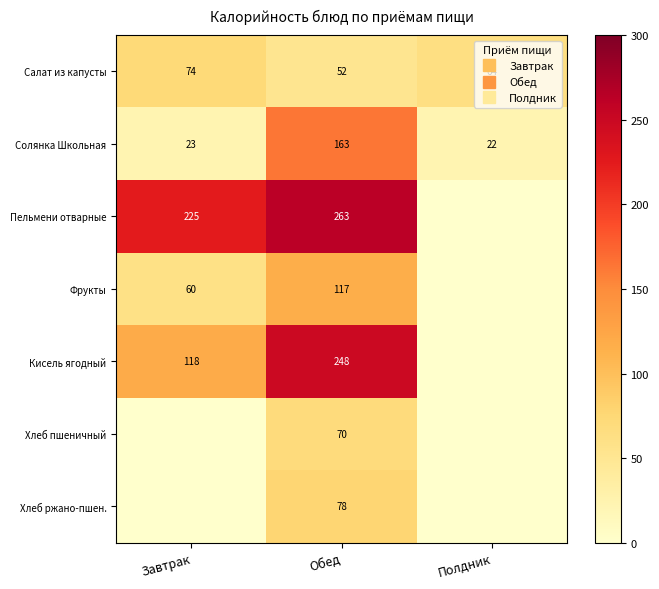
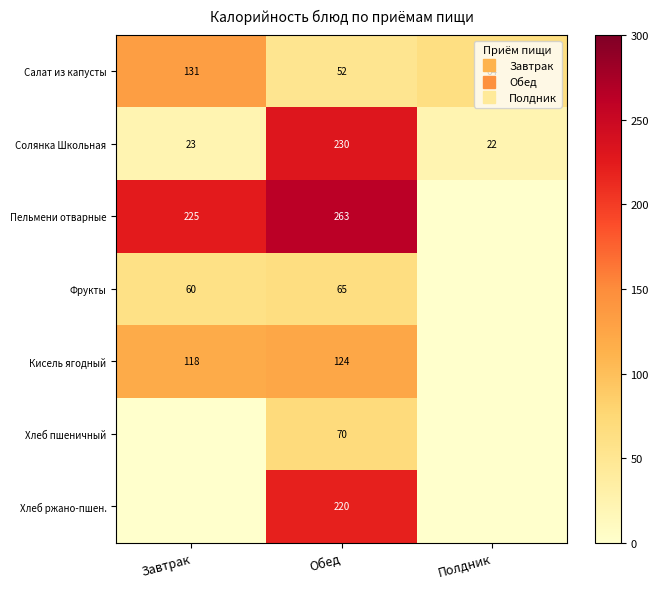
  {
    "Салат из капусты": {
-     "Завтрак": 74,
+     "Завтрак": 131,
      "Обед": 52
    },
    "Солянка Школьная": {
      "Завтрак": 23,
-     "Обед": 163,
+     "Обед": 230,
      "Полдник": 22
    },
    "Пельмени отварные": {
      "Завтрак": 225,
      "Обед": 263
    },
    "Фрукты": {
      "Завтрак": 60,
-     "Обед": 117
+     "Обед": 65
    },
    "Кисель ягодный": {
      "Завтрак": 118,
-     "Обед": 248
+     "Обед": 124
    },
    "Хлеб пшеничный": {
      "Обед": 70
    },
    "Хлеб ржано-пшен.": {
-     "Обед": 78
+     "Обед": 220
    }
  }
